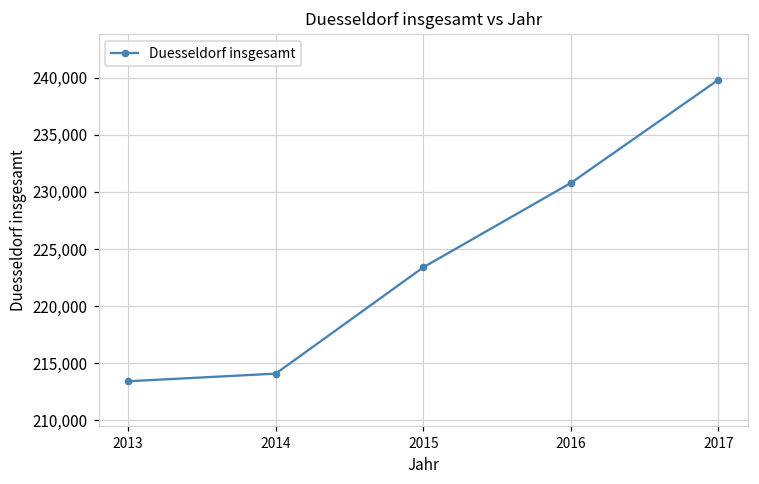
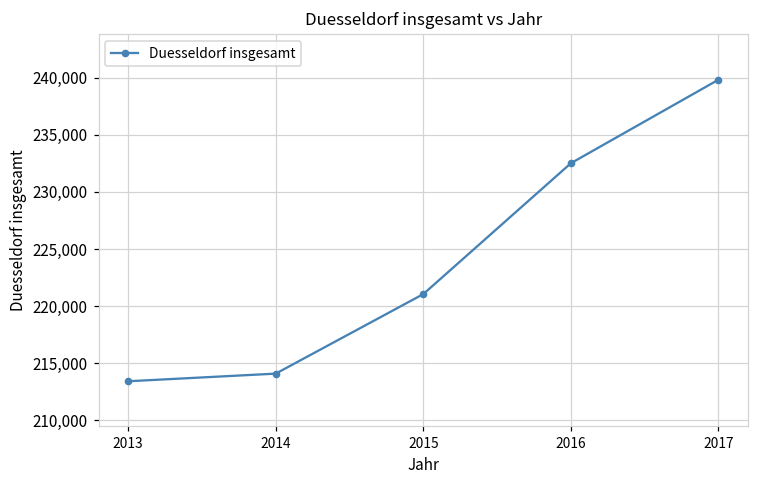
  {
    "2013": "213,400",
    "2014": "214,100",
-   "2015": "223,400",
-   "2016": "230,800",
+   "2015": "221,100",
+   "2016": "232,500",
    "2017": "239,800"
  }
